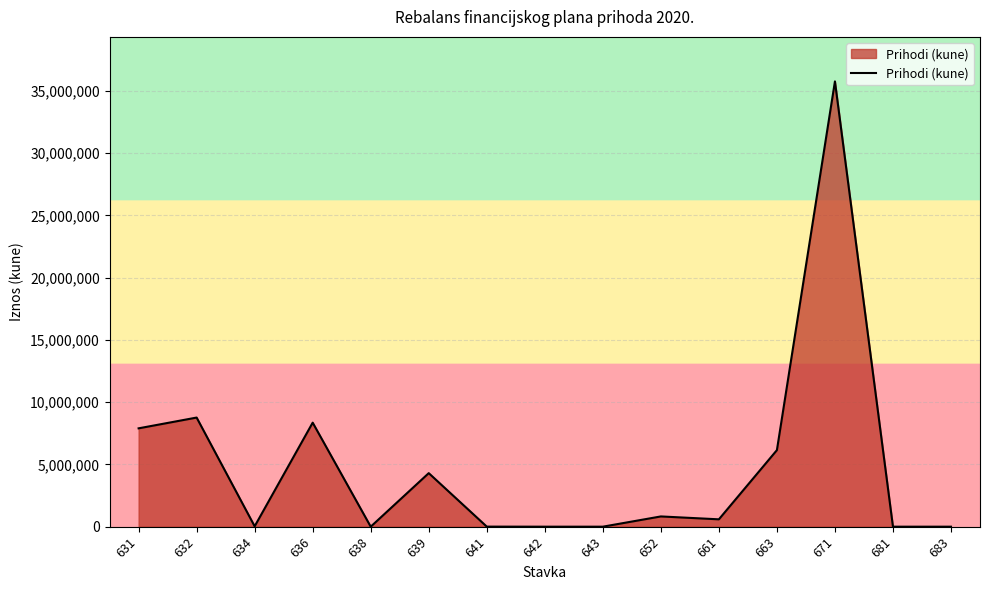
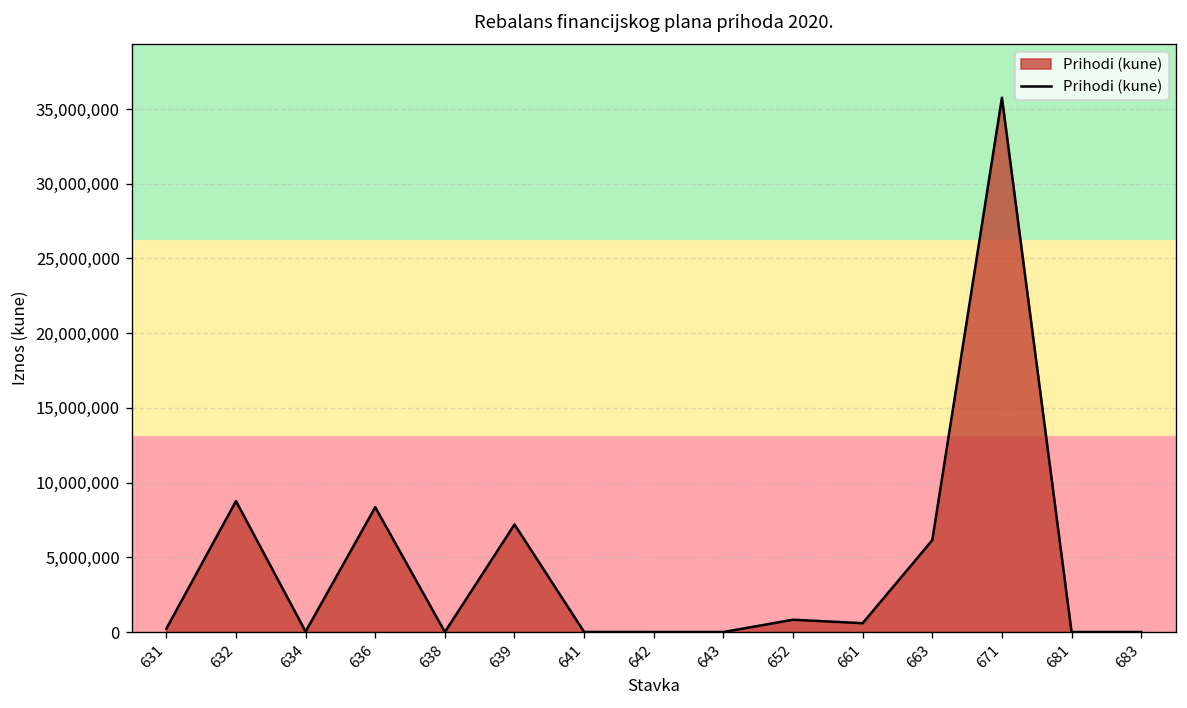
  {
-   "631": "7,900,000",
+   "631": "200,000",
    "632": "8,800,000",
    "634": "0",
    "636": "8,400,000",
    "638": "0",
-   "639": "4,300,000",
+   "639": "7,200,000",
    "641": "0",
    "642": "0",
    "643": "0",
    "652": "800,000",
    "661": "600,000",
    "663": "6,100,000",
    "671": "35,800,000",
    "681": "0",
    "683": "0"
  }
